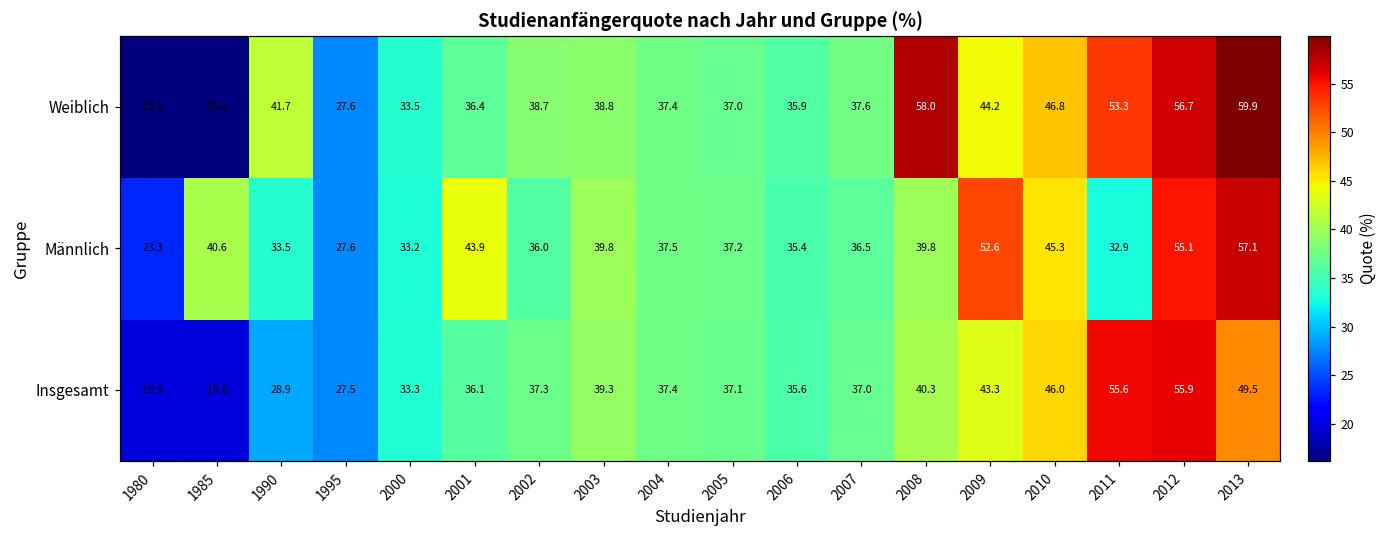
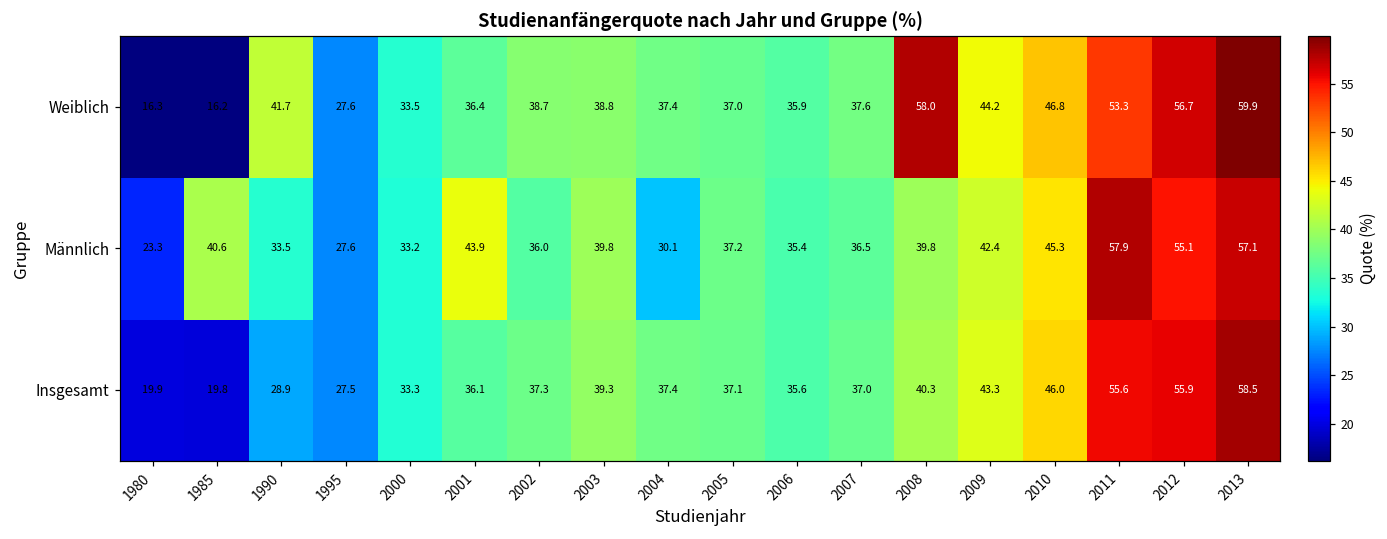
  {
    "Weiblich": {
      "1980": 16.3,
      "1985": 16.2,
      "1990": 41.7,
      "1995": 27.6,
      "2000": 33.5,
      "2001": 36.4,
      "2002": 38.7,
      "2003": 38.8,
      "2004": 37.4,
      "2005": 37.0,
      "2006": 35.9,
      "2007": 37.6,
      "2008": 58.0,
      "2009": 44.2,
      "2010": 46.8,
      "2011": 53.3,
      "2012": 56.7,
      "2013": 59.9
    },
    "Männlich": {
      "1980": 23.3,
      "1985": 40.6,
      "1990": 33.5,
      "1995": 27.6,
      "2000": 33.2,
      "2001": 43.9,
      "2002": 36.0,
      "2003": 39.8,
-     "2004": 37.5,
+     "2004": 30.1,
      "2005": 37.2,
      "2006": 35.4,
      "2007": 36.5,
      "2008": 39.8,
-     "2009": 52.6,
+     "2009": 42.4,
      "2010": 45.3,
-     "2011": 32.9,
+     "2011": 57.9,
      "2012": 55.1,
      "2013": 57.1
    },
    "Insgesamt": {
      "1980": 19.9,
      "1985": 19.8,
      "1990": 28.9,
      "1995": 27.5,
      "2000": 33.3,
      "2001": 36.1,
      "2002": 37.3,
      "2003": 39.3,
      "2004": 37.4,
      "2005": 37.1,
      "2006": 35.6,
      "2007": 37.0,
      "2008": 40.3,
      "2009": 43.3,
      "2010": 46.0,
      "2011": 55.6,
      "2012": 55.9,
-     "2013": 49.5
+     "2013": 58.5
    }
  }
